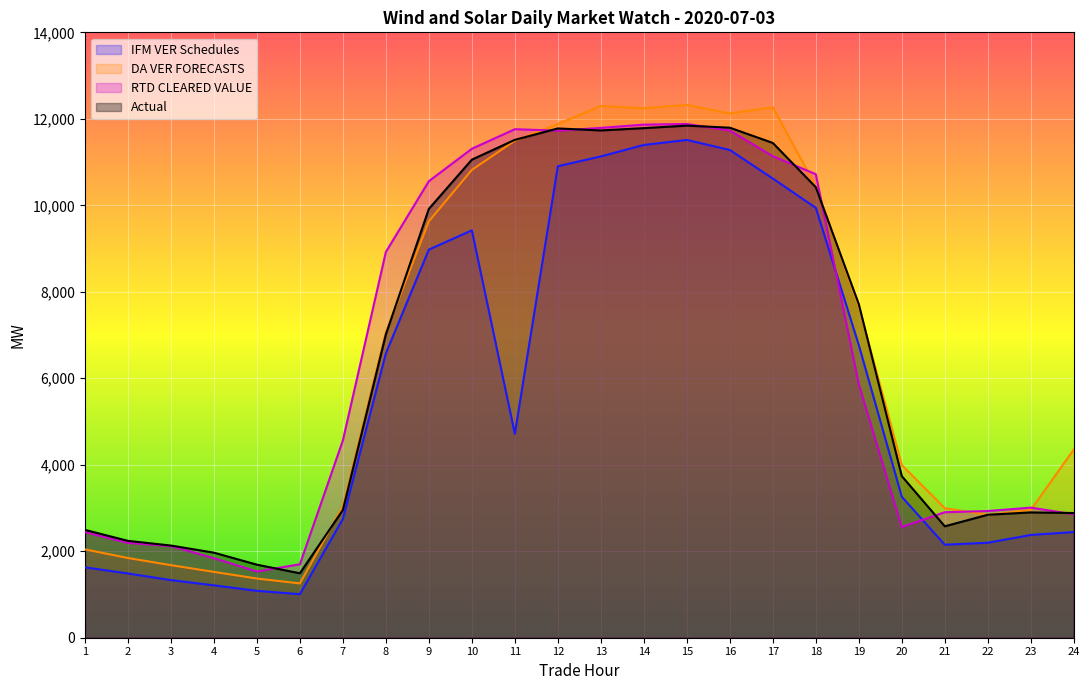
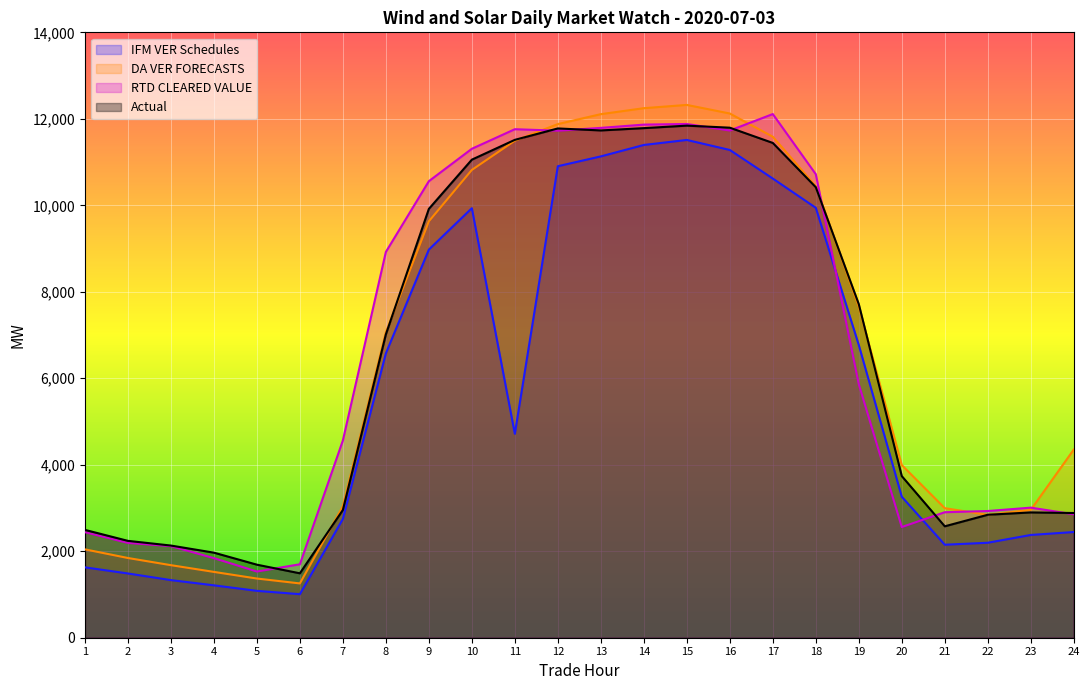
  {
    "IFM VER Schedules": {
      "1": "1,600",
      "2": "1,500",
      "3": "1,300",
      "4": "1,200",
      "5": "1,100",
      "6": "1,000",
      "7": "2,700",
      "8": "6,600",
      "9": "9,000",
-     "10": "9,400",
+     "10": "9,900",
      "11": "4,700",
      "12": "10,900",
      "13": "11,100",
      "14": "11,400",
      "15": "11,500",
      "16": "11,300",
      "17": "10,600",
      "18": "9,900",
      "19": "6,800",
      "20": "3,300",
      "21": "2,200",
      "22": "2,200",
      "23": "2,400",
      "24": "2,400"
    },
    "DA VER FORECASTS": {
      "1": "2,000",
      "2": "1,800",
      "3": "1,700",
      "4": "1,500",
      "5": "1,400",
      "6": "1,300",
      "7": "3,000",
      "9": "9,600",
      "10": "10,800",
      "12": "11,900",
-     "13": "12,300",
+     "13": "12,100",
      "14": "12,200",
      "15": "12,300",
      "16": "12,100",
-     "17": "12,300",
+     "17": "11,600",
      "20": "4,000",
      "21": "3,000",
      "24": "4,400"
    },
    "RTD CLEARED VALUE": {
      "4": "1,800",
      "5": "1,500",
      "6": "1,700",
      "7": "4,600",
      "8": "8,900",
      "9": "10,600",
      "10": "11,300",
      "11": "11,800",
      "14": "11,900",
      "16": "11,700",
-     "17": "11,100",
+     "17": "12,100",
      "18": "10,700",
      "19": "5,900",
      "20": "2,600",
      "21": "2,900",
      "22": "2,900"
    },
    "Actual": {
      "4": "2,000",
      "5": "1,700",
      "6": "1,500",
      "7": "3,000",
      "9": "9,900",
      "10": "11,100",
      "14": "11,800",
      "16": "11,800",
      "17": "11,400",
      "20": "3,700",
      "21": "2,600"
    }
  }
